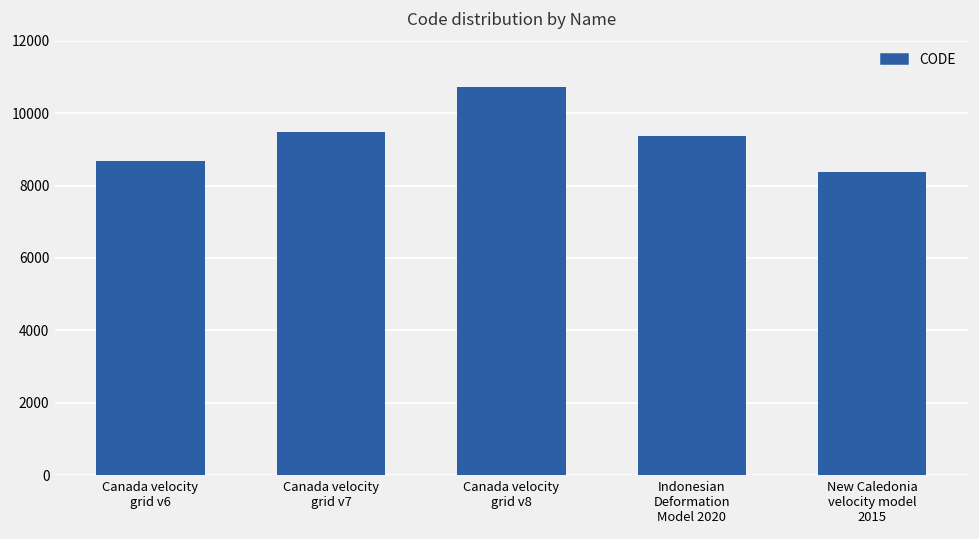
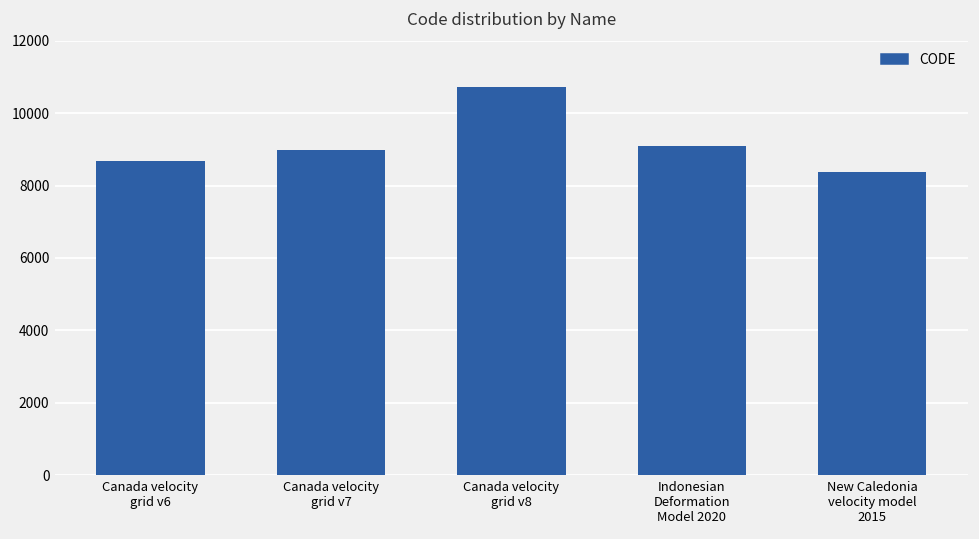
  {
    "Canada velocity grid v6": 8700,
-   "Canada velocity grid v7": 9500,
+   "Canada velocity grid v7": 9000,
    "Canada velocity grid v8": 10700,
-   "Indonesian Deformation Model 2020": 9400,
+   "Indonesian Deformation Model 2020": 9100,
    "New Caledonia velocity model 2015": 8400
  }
